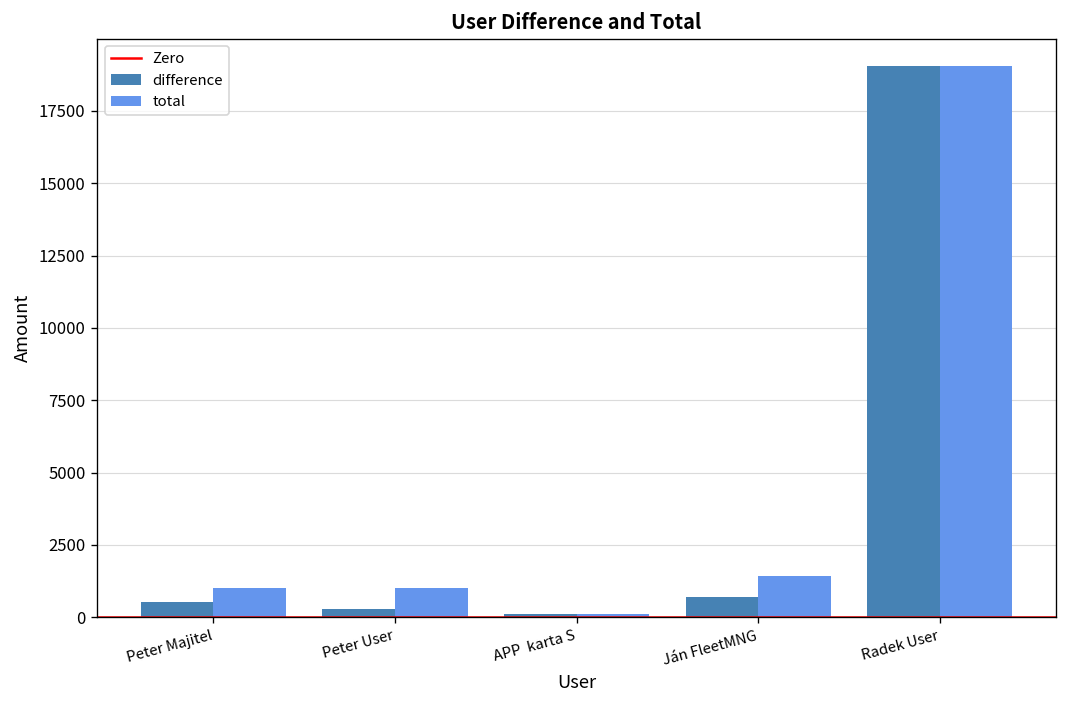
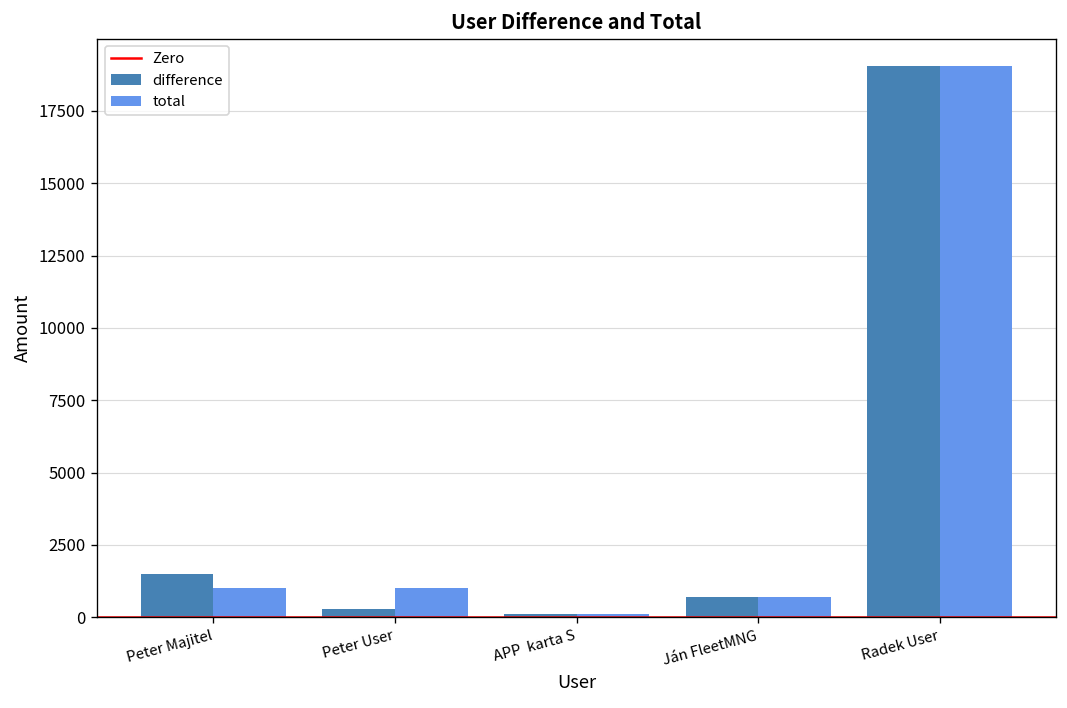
  {
    "difference": {
-     "Peter Majitel": 500,
+     "Peter Majitel": 1500,
      "Peter User": 300,
      "Ján FleetMNG": 700,
      "Radek User": 19000
    },
    "total": {
      "Peter Majitel": 1000,
      "Peter User": 1000,
-     "Ján FleetMNG": 1400,
+     "Ján FleetMNG": 700,
      "Radek User": 19000
    }
  }
